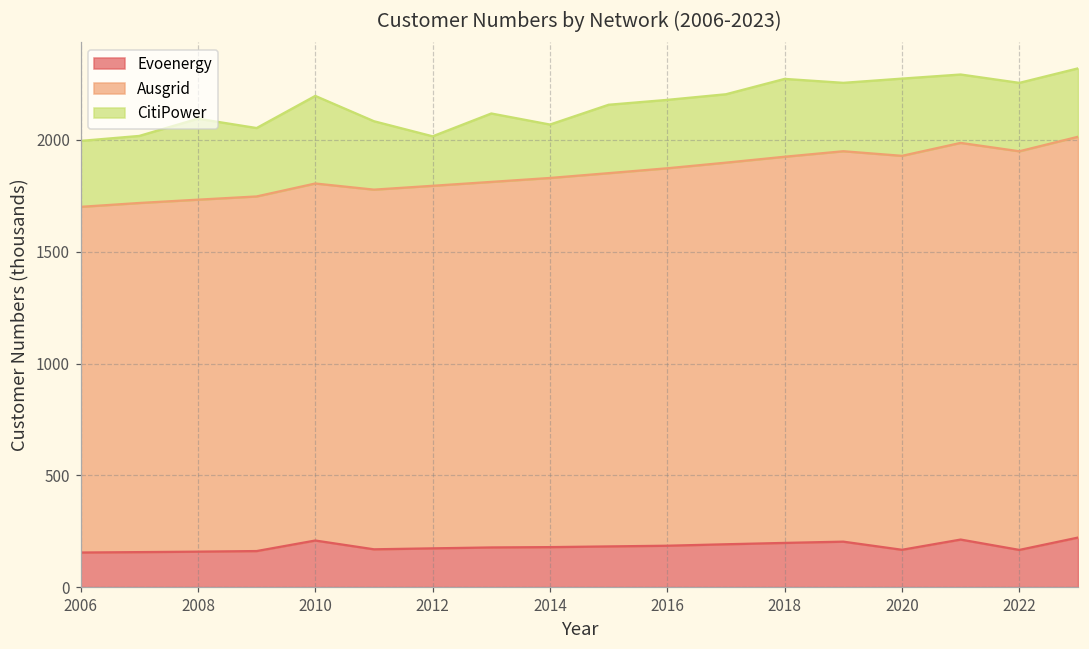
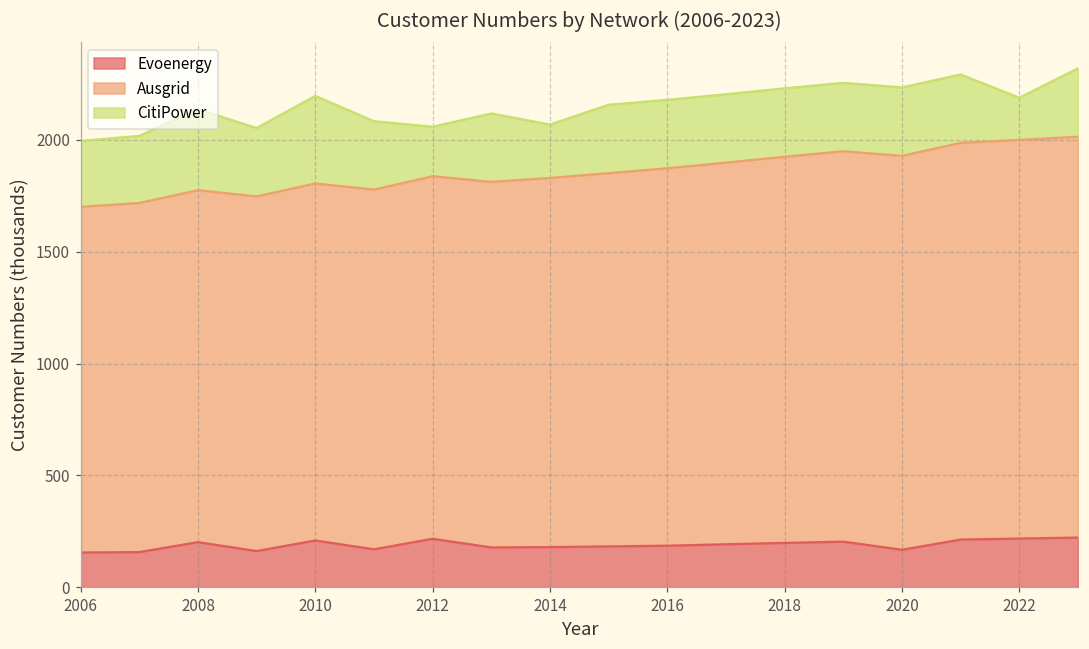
  {
    "Evoenergy": {
      "2006": 150,
-     "2008": 160,
+     "2008": 200,
      "2010": 210,
-     "2012": 170,
+     "2012": 220,
      "2014": 180,
      "2016": 180,
      "2018": 200,
      "2020": 170,
-     "2022": 170
+     "2022": 220
    },
    "Ausgrid": {
      "2006": 1550,
      "2008": 1570,
      "2010": 1600,
      "2012": 1620,
      "2014": 1650,
      "2016": 1690,
      "2018": 1730,
      "2020": 1760,
      "2022": 1780
    },
    "CitiPower": {
      "2006": 290,
      "2010": 390,
      "2012": 220,
      "2014": 240,
      "2016": 310,
-     "2018": 350,
-     "2020": 350,
-     "2022": 310
+     "2018": 310,
+     "2020": 310,
+     "2022": 190
    }
  }
